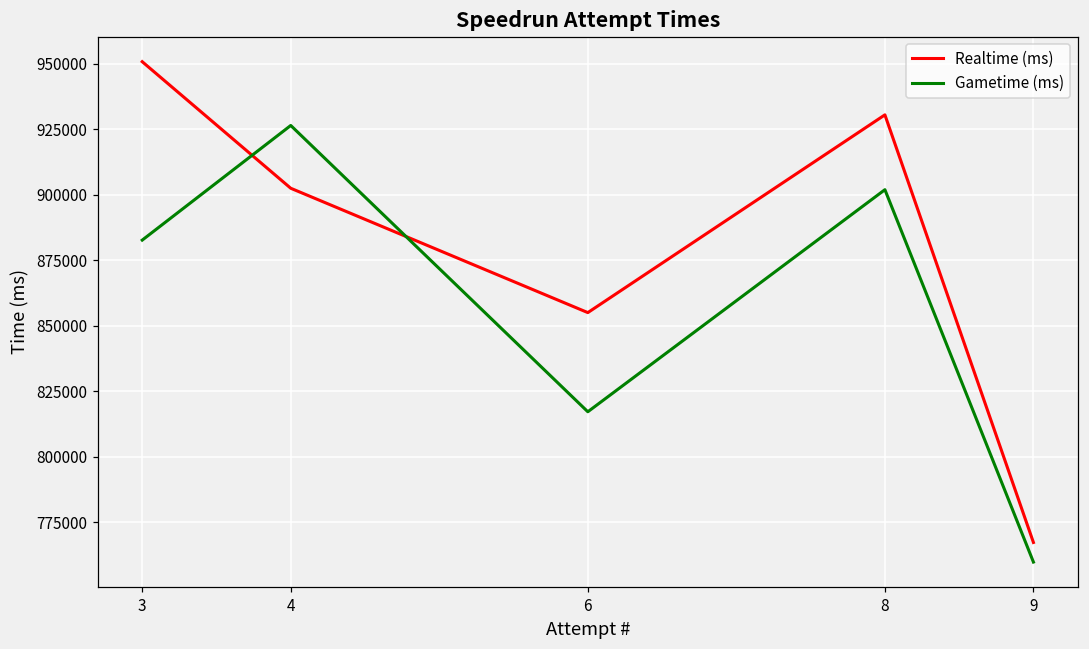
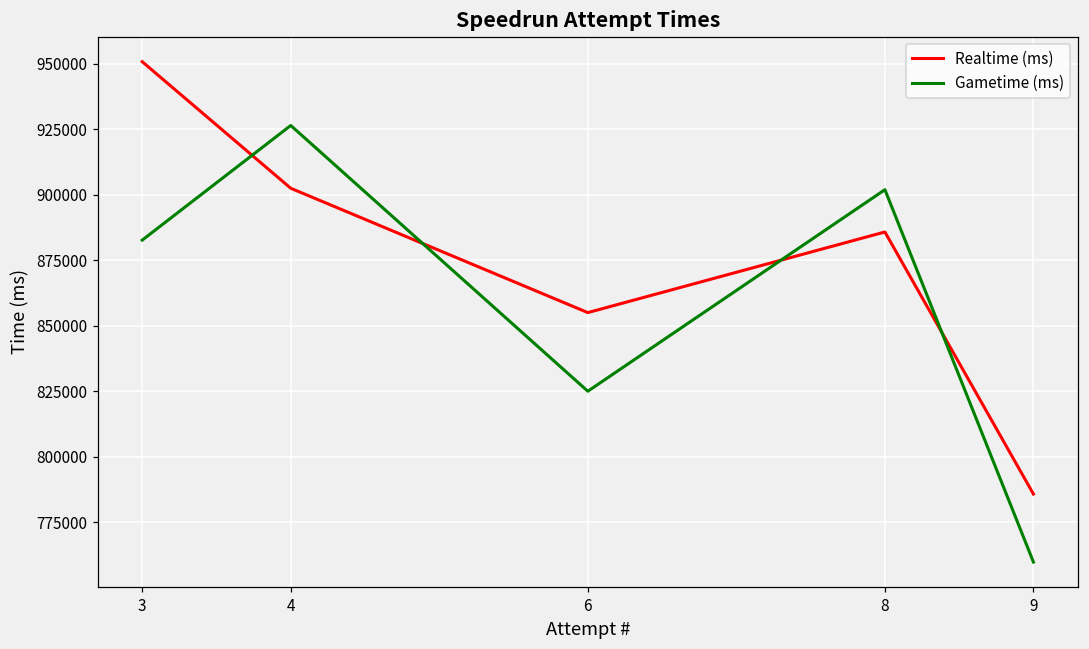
  {
    "Realtime (ms)": {
      "3": 951000,
      "4": 902000,
      "6": 855000,
-     "8": 930000,
-     "9": 767000
+     "8": 886000,
+     "9": 786000
    },
    "Gametime (ms)": {
      "3": 883000,
      "4": 926000,
-     "6": 817000,
+     "6": 825000,
      "8": 902000,
      "9": 760000
    }
  }
